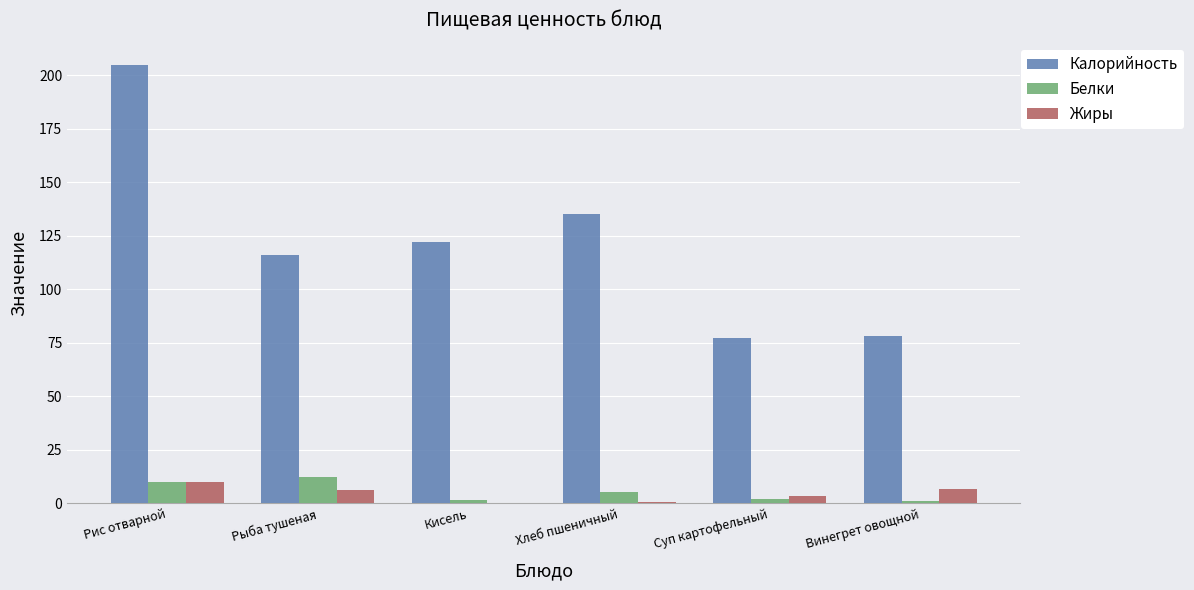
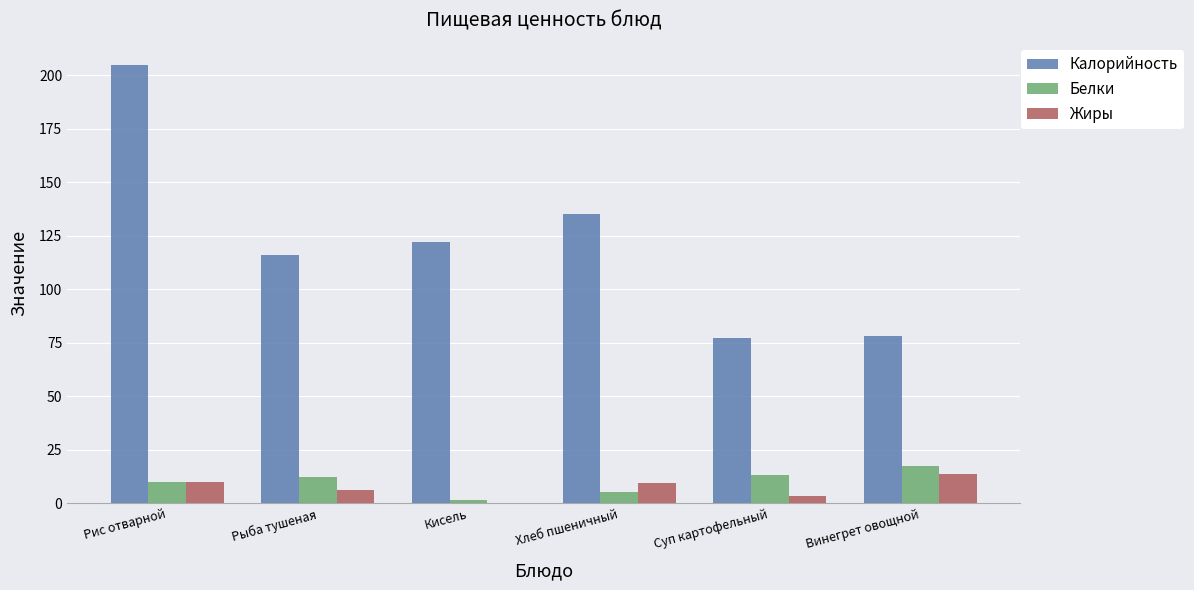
  {
    "Калорийность": {
      "Рис отварной": 205,
      "Рыба тушеная": 116,
      "Кисель": 122,
      "Хлеб пшеничный": 135,
      "Суп картофельный": 77,
      "Винегрет овощной": 78
    },
    "Белки": {
      "Рис отварной": 10,
      "Рыба тушеная": 12,
      "Кисель": 1,
      "Хлеб пшеничный": 5,
-     "Суп картофельный": 2,
-     "Винегрет овощной": 1
+     "Суп картофельный": 13,
+     "Винегрет овощной": 17
    },
    "Жиры": {
      "Рис отварной": 10,
      "Рыба тушеная": 6,
      "Кисель": 0,
-     "Хлеб пшеничный": 1,
+     "Хлеб пшеничный": 9,
      "Суп картофельный": 3,
-     "Винегрет овощной": 6
+     "Винегрет овощной": 14
    }
  }
